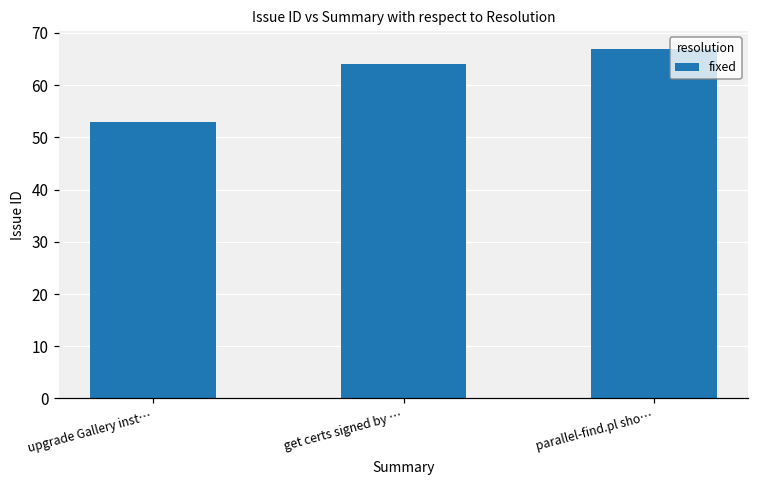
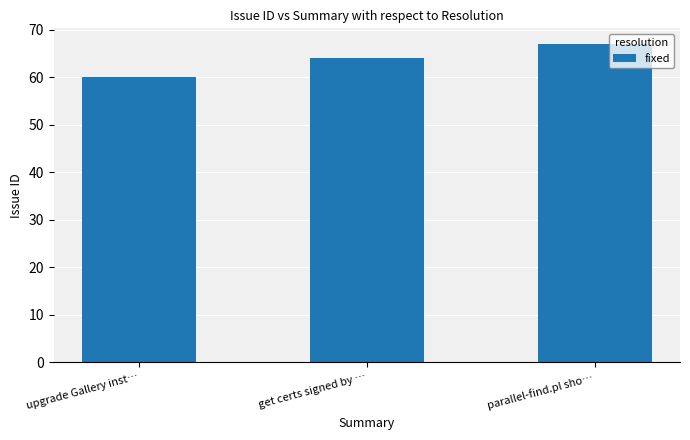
  {
-   "upgrade Gallery inst…": 53,
+   "upgrade Gallery inst…": 60,
    "get certs signed by …": 64,
    "parallel-find.pl sho…": 67
  }
